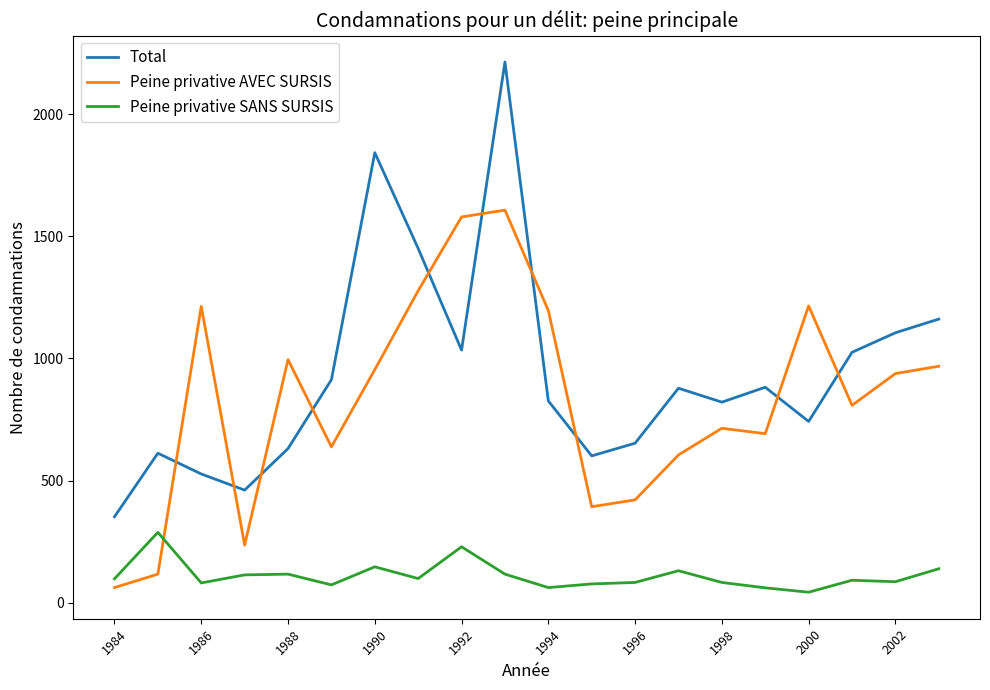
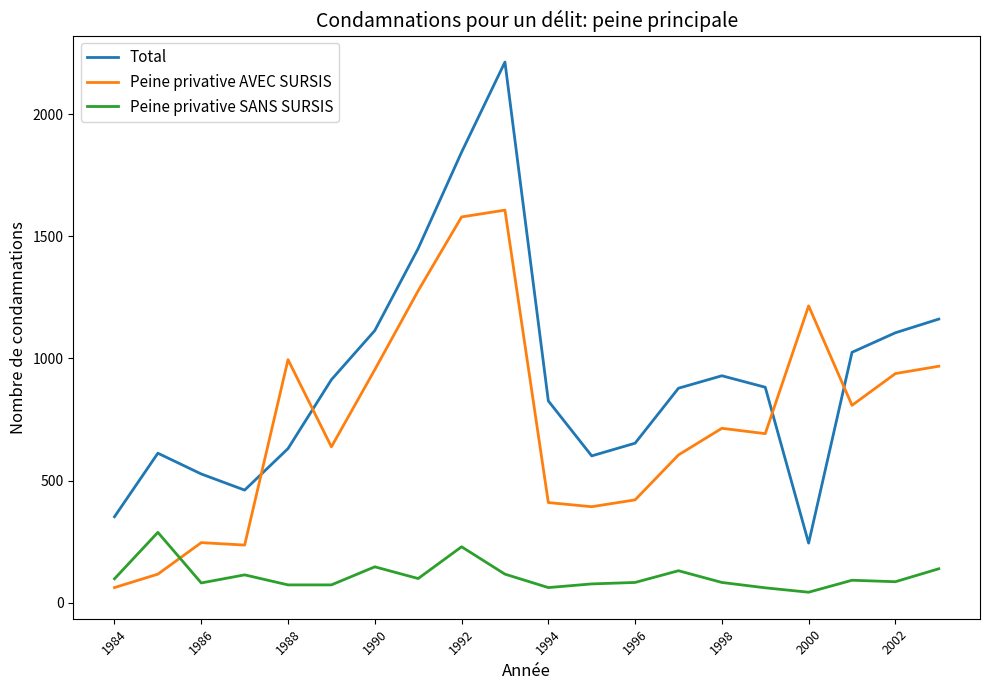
  {
    "Total": {
      "1984": 350,
      "1986": 530,
      "1988": 630,
-     "1990": 1840,
-     "1992": 1030,
+     "1990": 1110,
+     "1992": 1840,
      "1994": 830,
      "1996": 650,
-     "1998": 820,
-     "2000": 740,
+     "1998": 930,
+     "2000": 240,
      "2002": 1110
    },
    "Peine privative AVEC SURSIS": {
      "1984": 60,
-     "1986": 1210,
+     "1986": 250,
      "1988": 1000,
      "1990": 950,
      "1992": 1580,
-     "1994": 1200,
+     "1994": 410,
      "1996": 420,
      "1998": 710,
      "2000": 1220,
      "2002": 940
    },
    "Peine privative SANS SURSIS": {
      "1984": 100,
      "1986": 80,
-     "1988": 120,
+     "1988": 70,
      "1990": 150,
      "1992": 230,
      "1994": 60,
      "1996": 80,
      "1998": 80,
      "2000": 40,
      "2002": 90
    }
  }
